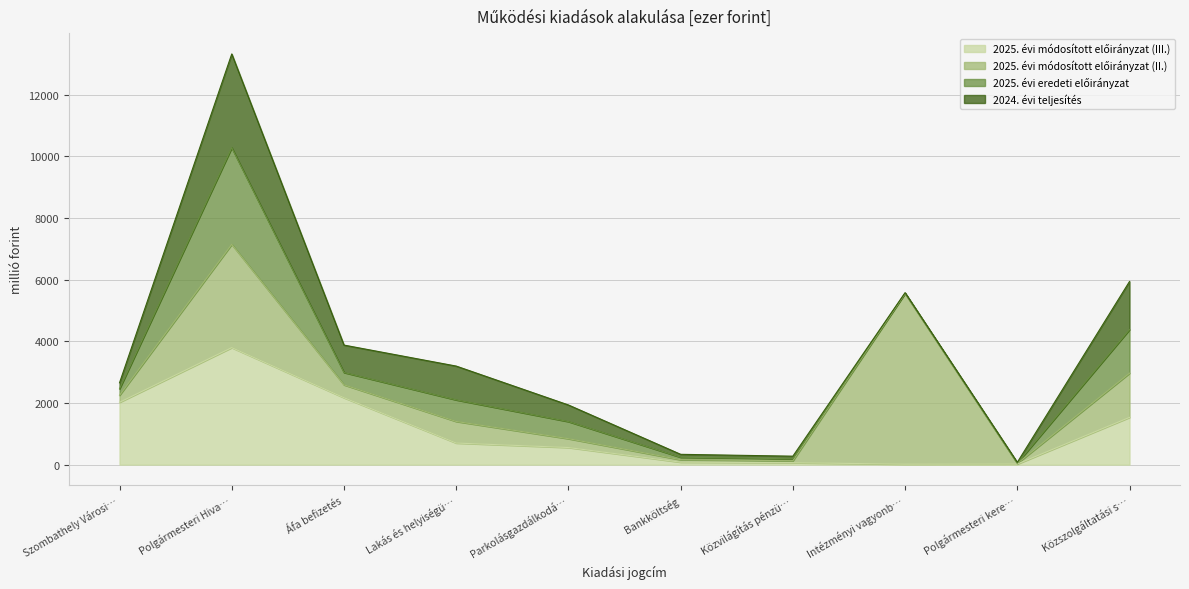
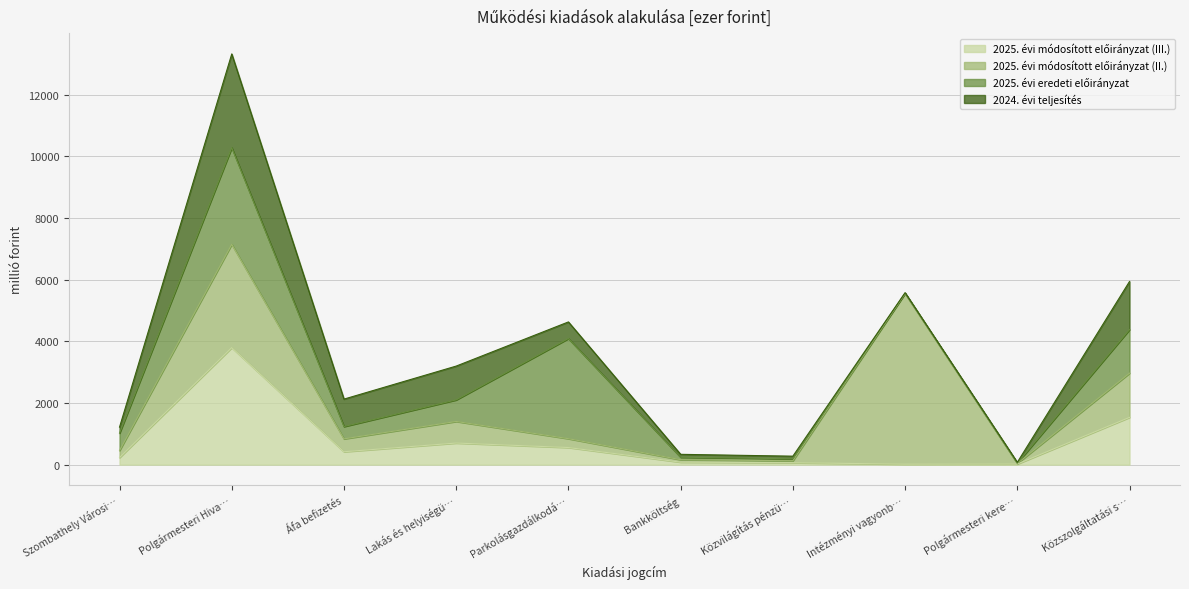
  {
    "2025. évi módosított előirányzat (III.)": {
-     "Szombathely Városi…": 2000,
+     "Szombathely Városi…": 200,
      "Polgármesteri Hiva…": 3800,
-     "Áfa befizetés": 2200,
+     "Áfa befizetés": 400,
      "Lakás és helyiségü…": 700,
      "Parkolásgazdálkodá…": 600,
      "Intézményi vagyonb…": 0,
      "Közszolgáltatási s…": 1500
    },
    "2025. évi módosított előirányzat (II.)": {
      "Szombathely Városi…": 200,
      "Polgármesteri Hiva…": 3400,
      "Áfa befizetés": 400,
      "Lakás és helyiségü…": 700,
      "Parkolásgazdálkodá…": 300,
      "Közszolgáltatási s…": 1400
    },
    "2025. évi eredeti előirányzat": {
-     "Szombathely Városi…": 200,
+     "Szombathely Városi…": 600,
      "Polgármesteri Hiva…": 3100,
      "Áfa befizetés": 400,
      "Lakás és helyiségü…": 700,
-     "Parkolásgazdálkodá…": 600,
+     "Parkolásgazdálkodá…": 3200,
      "Közszolgáltatási s…": 1400
    },
    "2024. évi teljesítés": {
      "Szombathely Városi…": 200,
      "Polgármesteri Hiva…": 3000,
      "Áfa befizetés": 900,
      "Lakás és helyiségü…": 1100,
      "Parkolásgazdálkodá…": 500,
      "Bankköltség": 100,
      "Közvilágítás pénzü…": 100,
      "Közszolgáltatási s…": 1600
    }
  }
